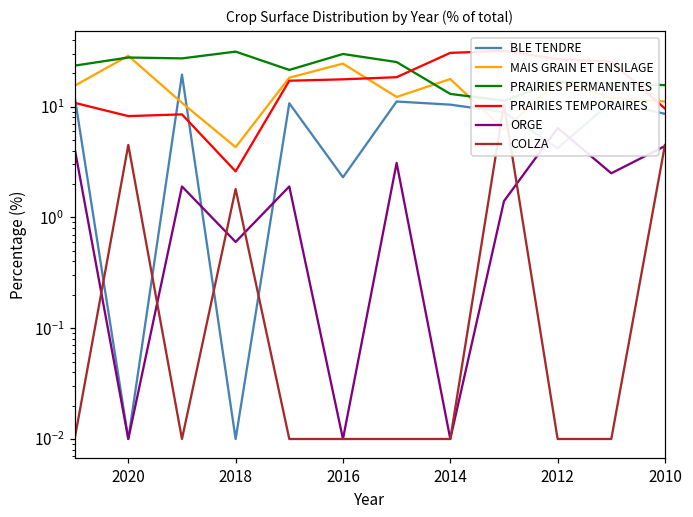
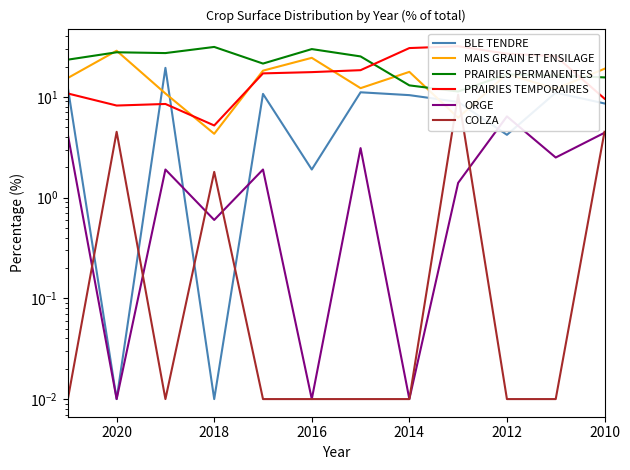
  {
    "BLE TENDRE": {
      "2018": 0.010,
-     "2016": 2.3,
+     "2016": 1.9,
      "2014": 10,
      "2012": 4.2,
      "2010": 9
    },
    "MAIS GRAIN ET ENSILAGE": {
      "2018": 4.3,
      "2016": 24,
      "2014": 18,
-     "2010": 11
+     "2010": 19
    },
    "PRAIRIES PERMANENTES": {
      "2018": 31,
      "2016": 30,
      "2014": 13,
      "2010": 16
    },
    "PRAIRIES TEMPORAIRES": {
      "2020": 8,
-     "2018": 2.6,
+     "2018": 5,
      "2016": 18,
      "2014": 31,
      "2010": 10
    },
    "ORGE": {
      "2018": 0.6
    },
    "COLZA": {
      "2020": 5,
      "2018": 1.8,
      "2012": 0.010
    }
  }
